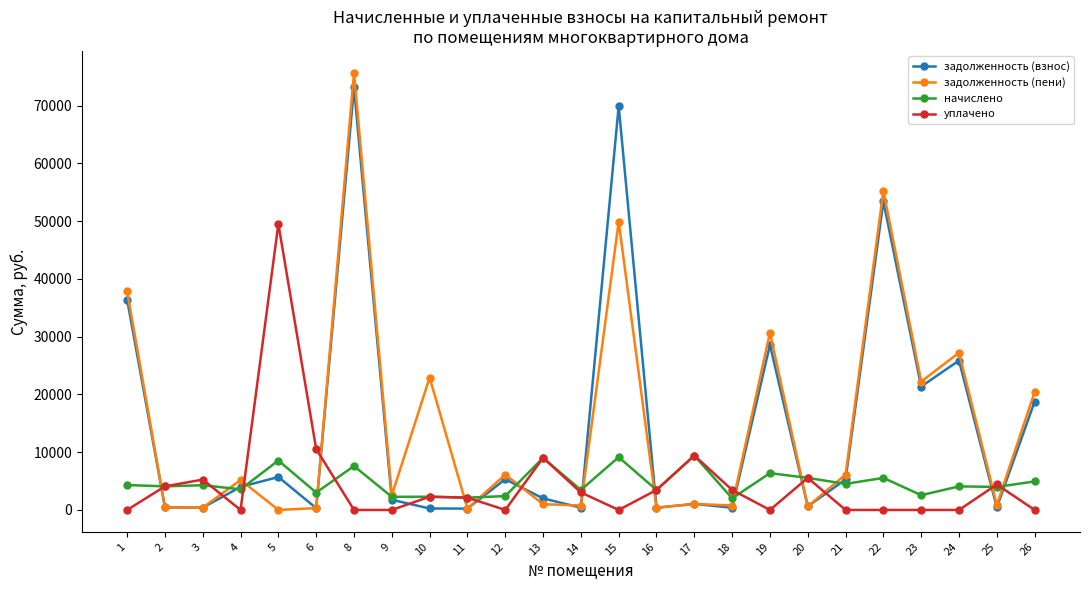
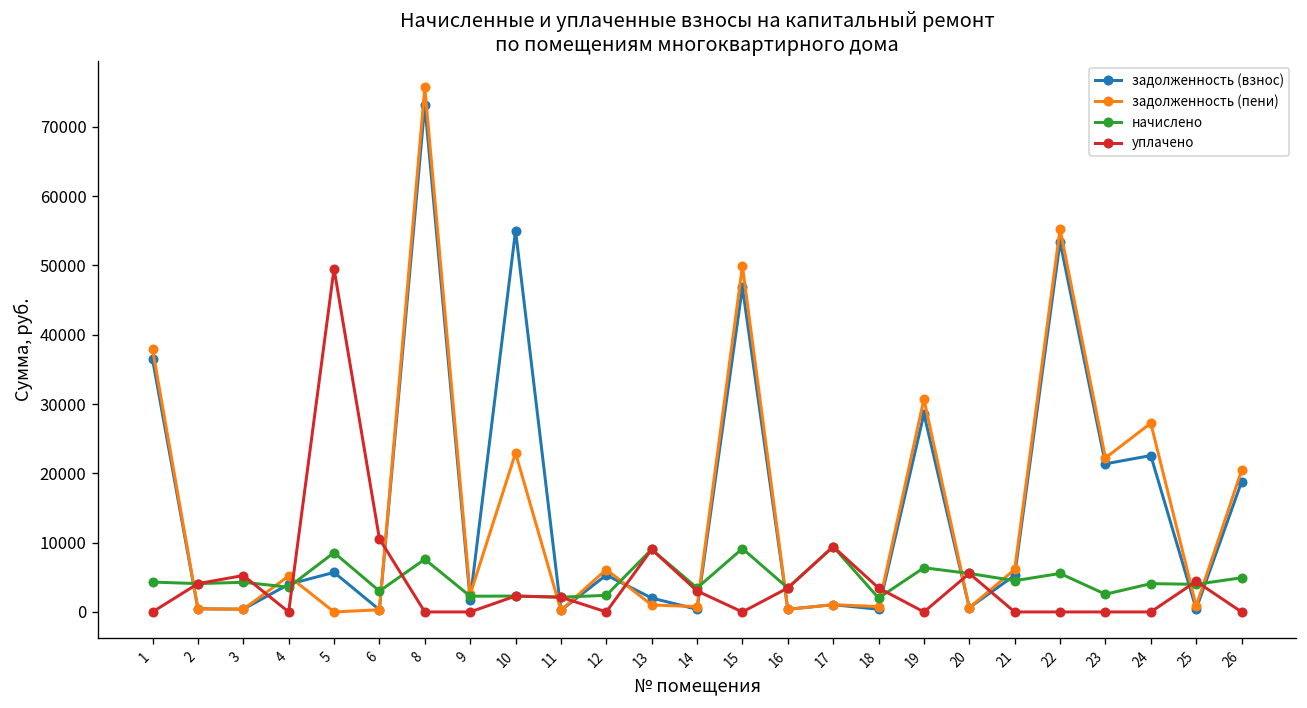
  {
    "задолженность (взнос)": {
      "1": 36000,
      "5": 6000,
      "8": 73000,
      "9": 2000,
-     "10": 0,
+     "10": 55000,
      "12": 5000,
      "13": 2000,
-     "15": 70000,
+     "15": 47000,
      "19": 29000,
      "21": 5000,
      "22": 53000,
      "23": 21000,
-     "24": 26000,
+     "24": 23000,
      "26": 19000
    },
    "задолженность (пени)": {
      "1": 38000,
      "4": 5000,
      "5": 0,
      "8": 76000,
      "10": 23000,
      "12": 6000,
      "13": 1000,
      "15": 50000,
      "19": 31000,
      "21": 6000,
      "22": 55000,
      "23": 22000,
      "24": 27000,
      "26": 20000
    },
    "начислено": {
      "1": 4000,
      "3": 4000,
      "5": 9000,
      "6": 3000,
      "8": 8000,
      "12": 2000,
      "15": 9000,
      "18": 2000,
      "19": 6000,
      "21": 5000,
      "22": 6000,
      "23": 3000,
      "24": 4000,
      "26": 5000
    },
    "уплачено": {
      "1": 0,
      "3": 5000,
      "4": 0,
      "5": 50000,
      "6": 11000,
      "8": 0,
      "9": 0,
      "12": 0,
      "15": 0,
      "18": 3000,
      "19": 0,
      "21": 0,
      "22": 0,
      "23": 0,
      "24": 0,
      "26": 0
    }
  }
